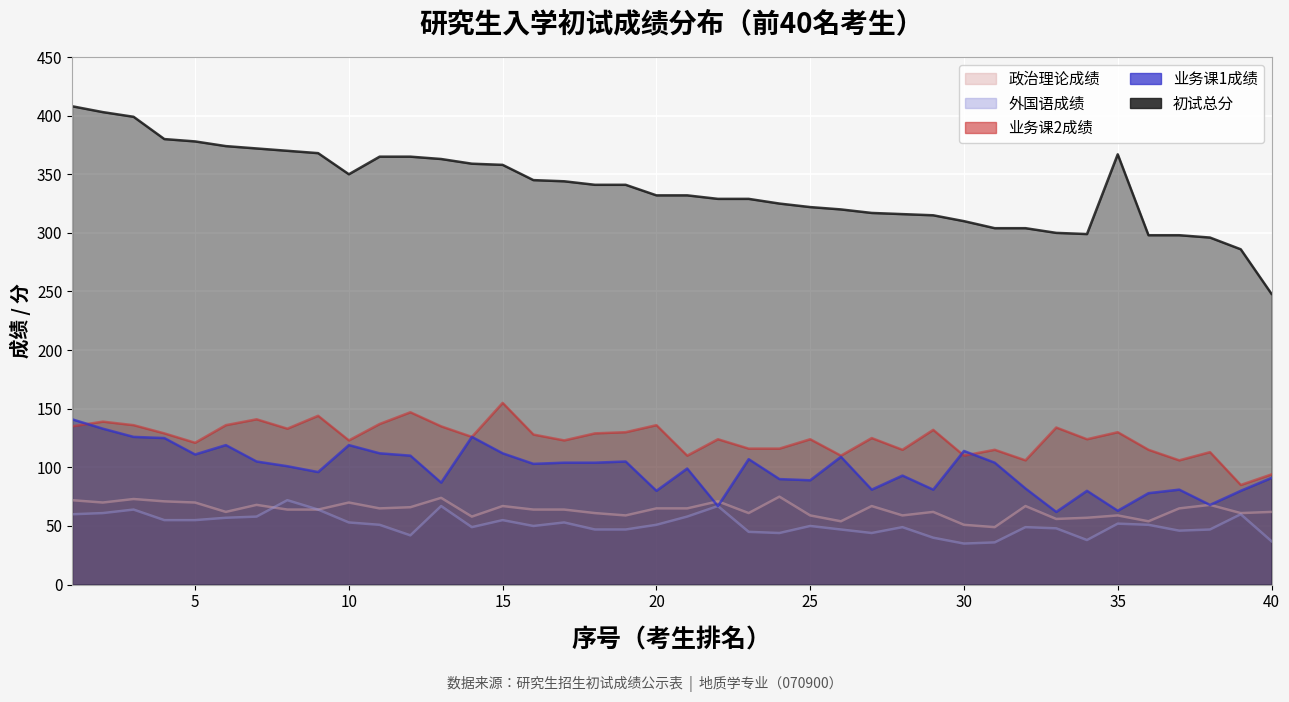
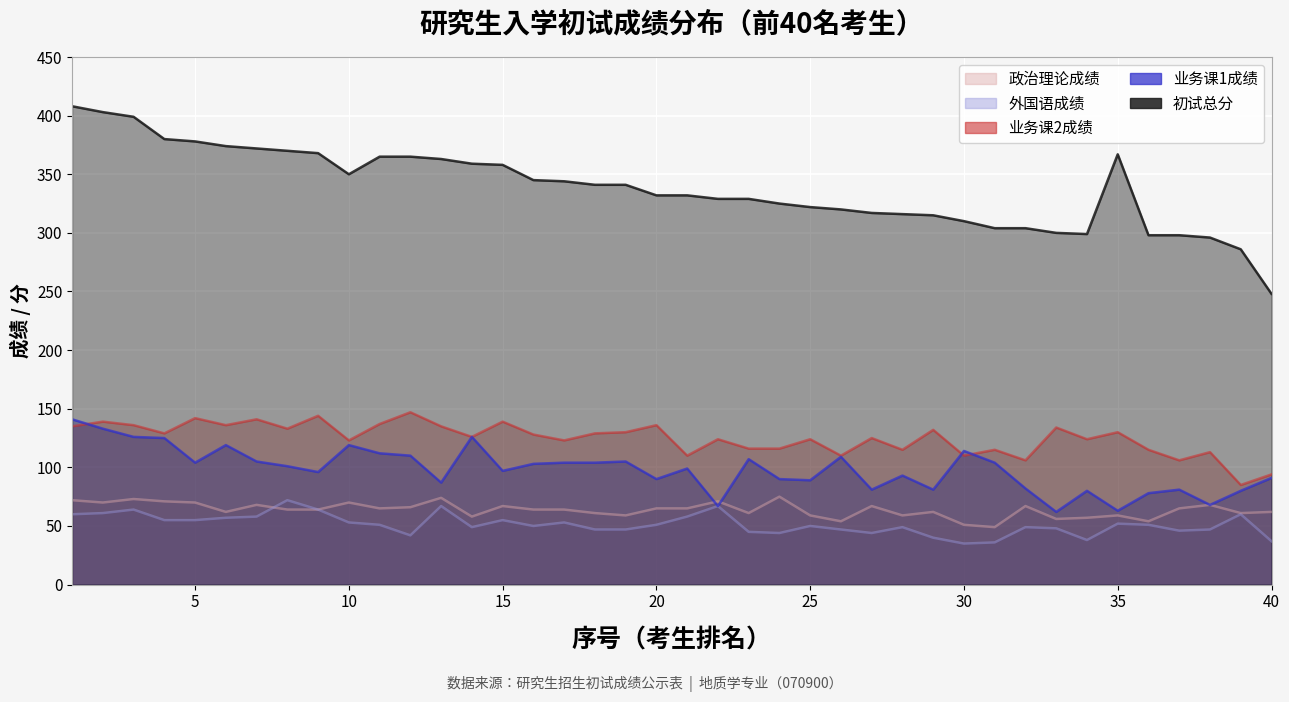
  {
    "业务课2成绩": {
-     "5": 121,
+     "5": 142,
      "10": 123,
-     "15": 155,
+     "15": 139,
      "20": 136,
      "25": 124,
      "30": 110,
      "35": 130,
      "40": 94
    },
    "业务课1成绩": {
-     "5": 111,
+     "5": 104,
      "10": 119,
-     "15": 112,
-     "20": 80,
+     "15": 97,
+     "20": 90,
      "25": 89,
      "30": 114,
      "35": 63,
      "40": 91
    },
    "初试总分": {
      "5": 378,
      "10": 350,
      "15": 358,
      "20": 332,
      "25": 322,
      "30": 310,
      "35": 367,
      "40": 248
    }
  }
